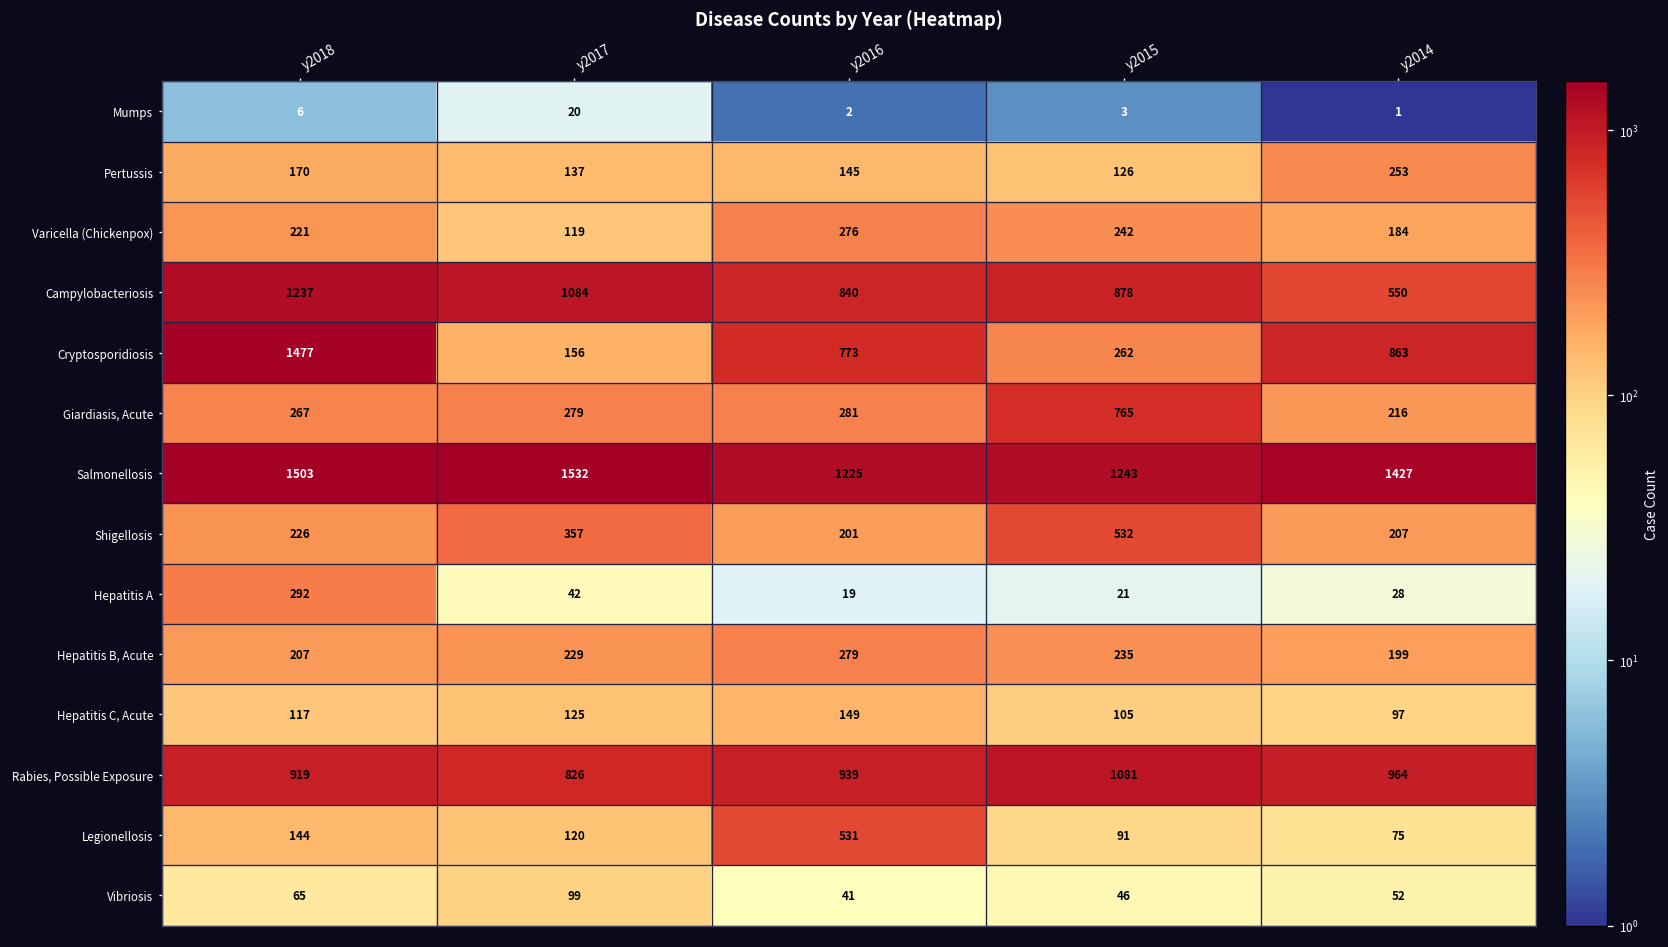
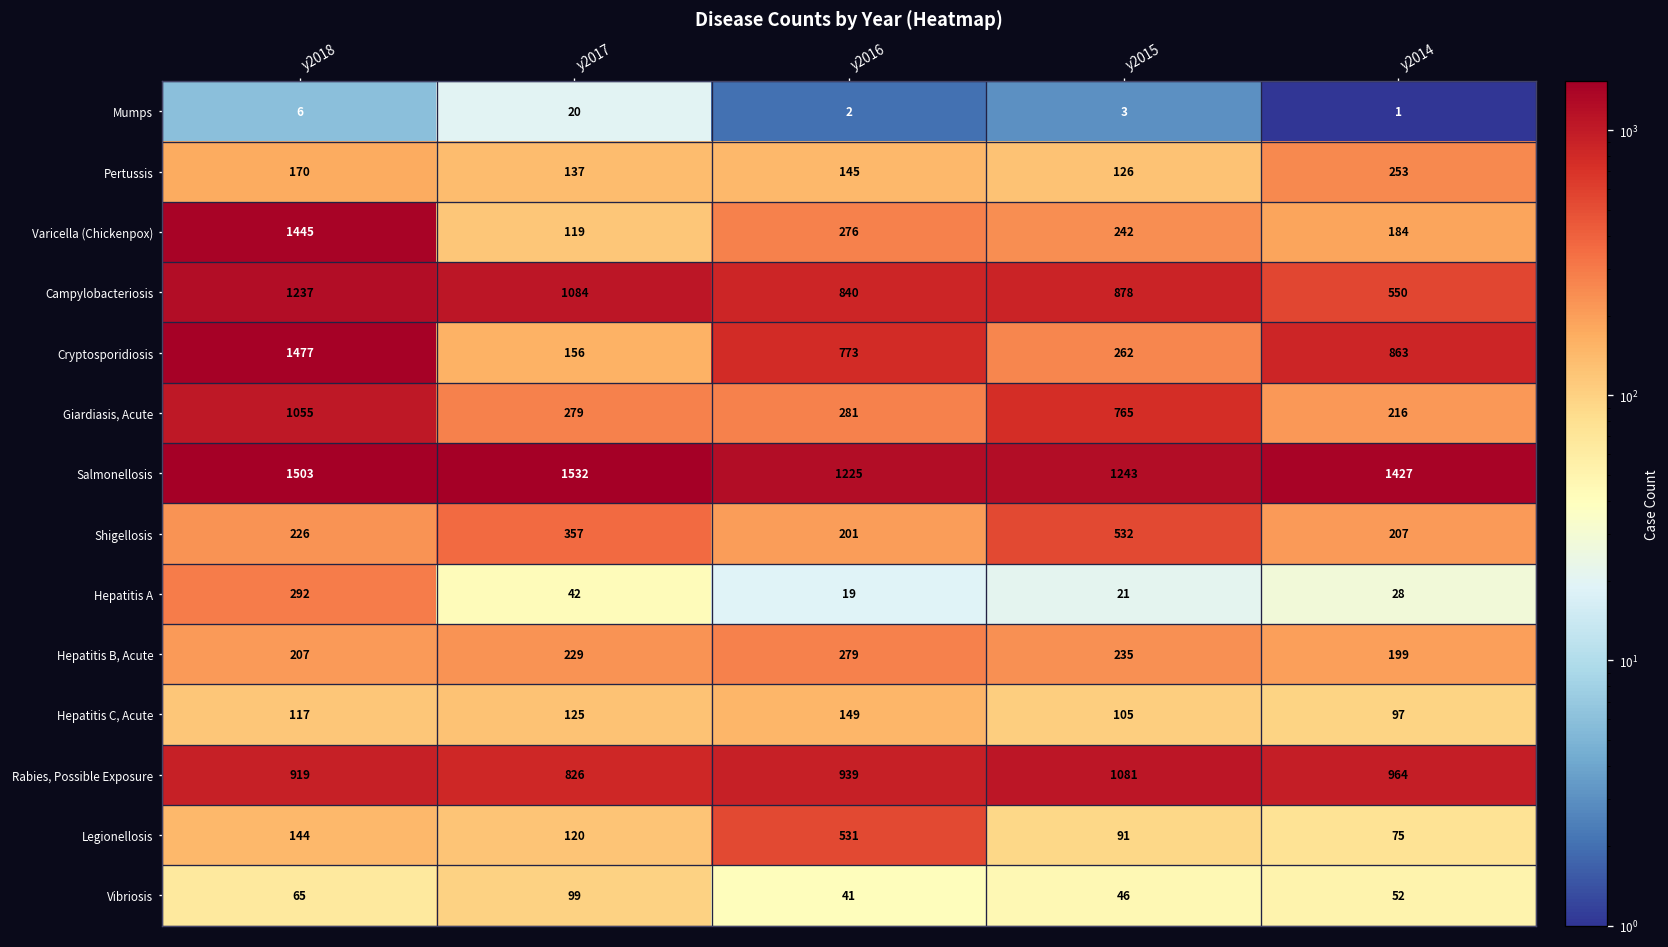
  {
    "Mumps": {
      "y2018": 6,
      "y2017": 20,
      "y2016": 2,
      "y2015": 3,
      "y2014": 1
    },
    "Pertussis": {
      "y2018": 170,
      "y2017": 137,
      "y2016": 145,
      "y2015": 126,
      "y2014": 253
    },
    "Varicella (Chickenpox)": {
-     "y2018": 221,
+     "y2018": 1445,
      "y2017": 119,
      "y2016": 276,
      "y2015": 242,
      "y2014": 184
    },
    "Campylobacteriosis": {
      "y2018": 1237,
      "y2017": 1084,
      "y2016": 840,
      "y2015": 878,
      "y2014": 550
    },
    "Cryptosporidiosis": {
      "y2018": 1477,
      "y2017": 156,
      "y2016": 773,
      "y2015": 262,
      "y2014": 863
    },
    "Giardiasis, Acute": {
-     "y2018": 267,
+     "y2018": 1055,
      "y2017": 279,
      "y2016": 281,
      "y2015": 765,
      "y2014": 216
    },
    "Salmonellosis": {
      "y2018": 1503,
      "y2017": 1532,
      "y2016": 1225,
      "y2015": 1243,
      "y2014": 1427
    },
    "Shigellosis": {
      "y2018": 226,
      "y2017": 357,
      "y2016": 201,
      "y2015": 532,
      "y2014": 207
    },
    "Hepatitis A": {
      "y2018": 292,
      "y2017": 42,
      "y2016": 19,
      "y2015": 21,
      "y2014": 28
    },
    "Hepatitis B, Acute": {
      "y2018": 207,
      "y2017": 229,
      "y2016": 279,
      "y2015": 235,
      "y2014": 199
    },
    "Hepatitis C, Acute": {
      "y2018": 117,
      "y2017": 125,
      "y2016": 149,
      "y2015": 105,
      "y2014": 97
    },
    "Rabies, Possible Exposure": {
      "y2018": 919,
      "y2017": 826,
      "y2016": 939,
      "y2015": 1081,
      "y2014": 964
    },
    "Legionellosis": {
      "y2018": 144,
      "y2017": 120,
      "y2016": 531,
      "y2015": 91,
      "y2014": 75
    },
    "Vibriosis": {
      "y2018": 65,
      "y2017": 99,
      "y2016": 41,
      "y2015": 46,
      "y2014": 52
    }
  }
